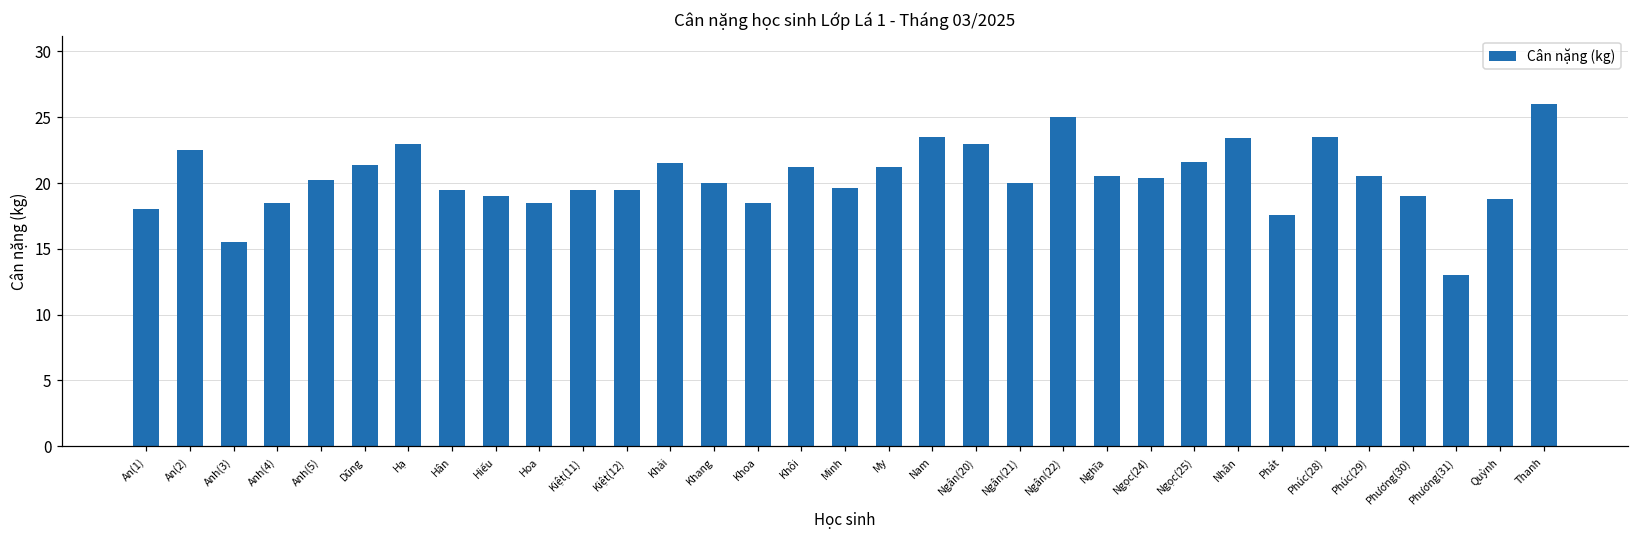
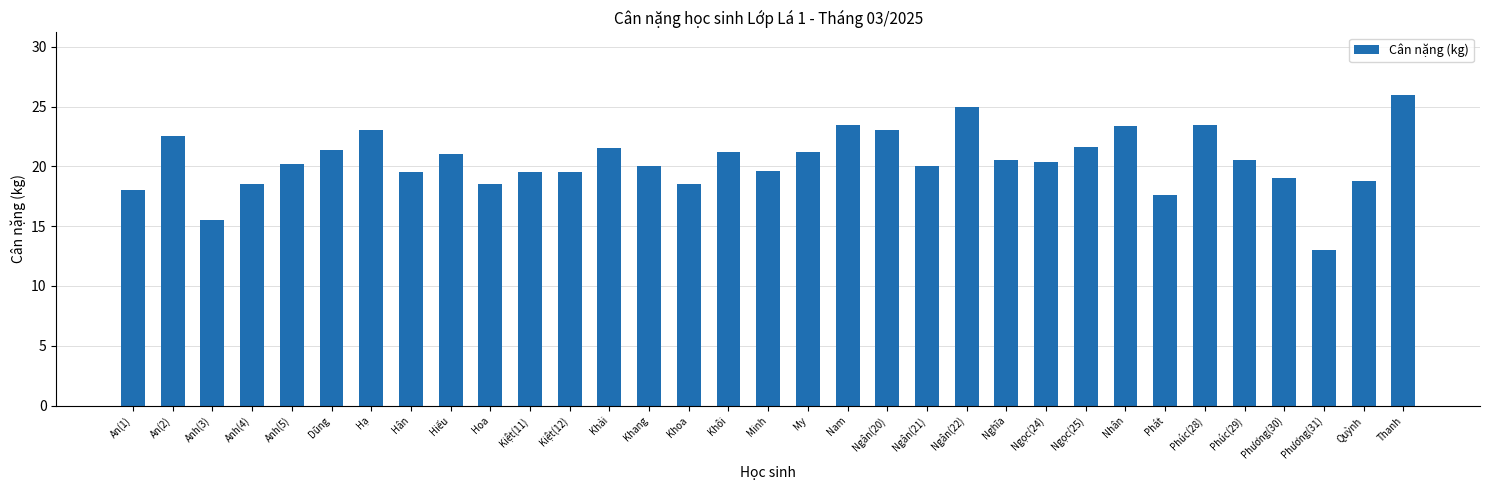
  {
    "An(1)": 18,
    "An(2)": 22.5,
    "Anh(3)": 15.5,
    "Anh(4)": 18.5,
    "Anh(5)": 20,
    "Dũng": 21.4,
    "Hạ": 23,
    "Hân": 19.5,
-   "Hiếu": 19,
+   "Hiếu": 21,
    "Hoa": 18.5,
    "Kiệt(11)": 19.5,
    "Kiệt(12)": 19.5,
    "Khải": 21.5,
    "Khang": 20,
    "Khoa": 18.5,
    "Khôi": 21,
    "Minh": 19.6,
    "My": 21,
    "Nam": 23.5,
    "Ngân(20)": 23,
    "Ngân(21)": 20,
    "Ngân(22)": 25,
    "Nghĩa": 20.5,
    "Ngọc(24)": 20.4,
    "Ngọc(25)": 21.6,
    "Nhân": 23.4,
    "Phát": 17.6,
    "Phúc(28)": 23.5,
    "Phúc(29)": 20.5,
    "Phương(30)": 19,
    "Phương(31)": 13,
    "Quỳnh": 19,
    "Thanh": 26
  }
